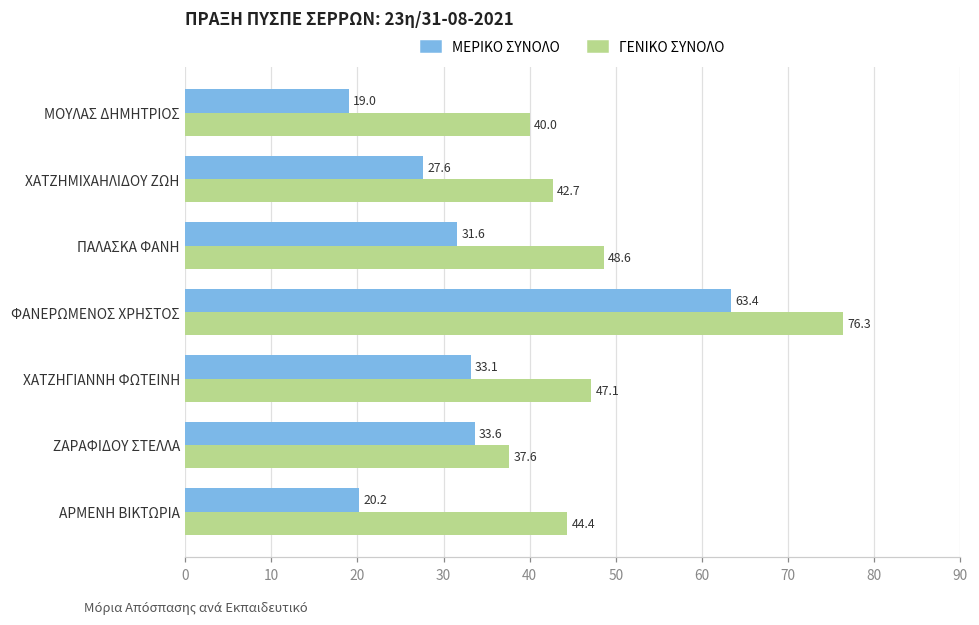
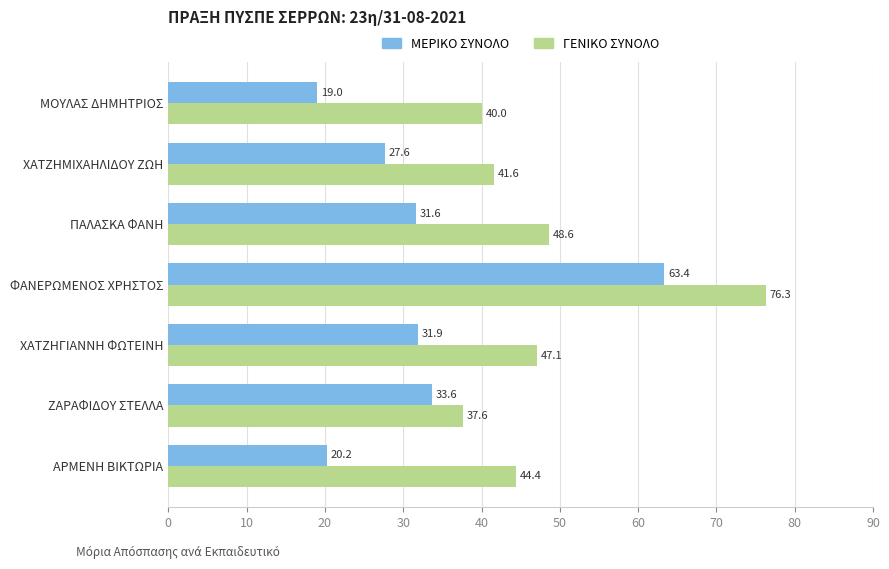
  {
    "ΜΕΡΙΚΟ ΣΥΝΟΛΟ": {
      "ΜΟΥΛΑΣ ΔΗΜΗΤΡΙΟΣ": 19.0,
      "ΧΑΤΖΗΜΙΧΑΗΛΙΔΟΥ ΖΩΗ": 27.6,
      "ΠΑΛΑΣΚΑ ΦΑΝΗ": 31.6,
      "ΦΑΝΕΡΩΜΕΝΟΣ ΧΡΗΣΤΟΣ": 63.4,
-     "ΧΑΤΖΗΓΙΑΝΝΗ ΦΩΤΕΙΝΗ": 33.1,
+     "ΧΑΤΖΗΓΙΑΝΝΗ ΦΩΤΕΙΝΗ": 31.9,
      "ΖΑΡΑΦΙΔΟΥ ΣΤΕΛΛΑ": 33.6,
      "ΑΡΜΕΝΗ ΒΙΚΤΩΡΙΑ": 20.2
    },
    "ΓΕΝΙΚΟ ΣΥΝΟΛΟ": {
      "ΜΟΥΛΑΣ ΔΗΜΗΤΡΙΟΣ": 40.0,
-     "ΧΑΤΖΗΜΙΧΑΗΛΙΔΟΥ ΖΩΗ": 42.7,
+     "ΧΑΤΖΗΜΙΧΑΗΛΙΔΟΥ ΖΩΗ": 41.6,
      "ΠΑΛΑΣΚΑ ΦΑΝΗ": 48.6,
      "ΦΑΝΕΡΩΜΕΝΟΣ ΧΡΗΣΤΟΣ": 76.3,
      "ΧΑΤΖΗΓΙΑΝΝΗ ΦΩΤΕΙΝΗ": 47.1,
      "ΖΑΡΑΦΙΔΟΥ ΣΤΕΛΛΑ": 37.6,
      "ΑΡΜΕΝΗ ΒΙΚΤΩΡΙΑ": 44.4
    }
  }
